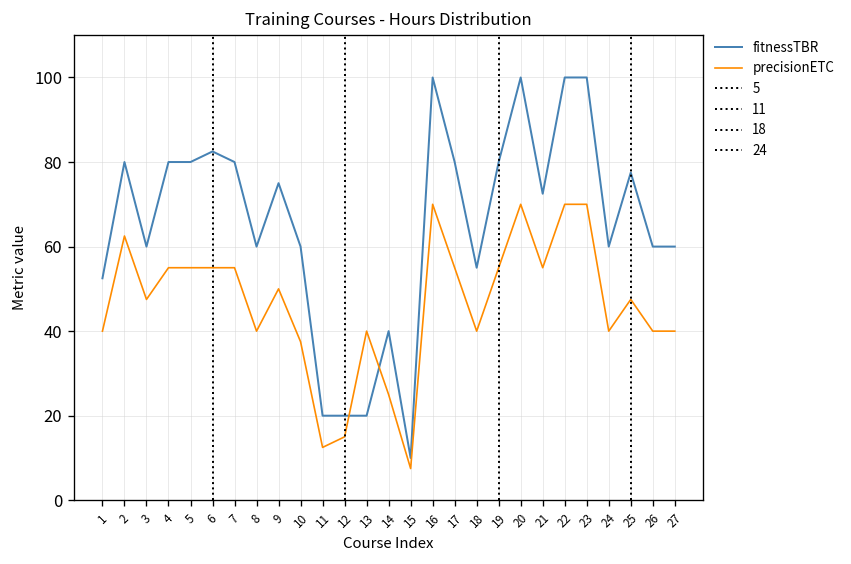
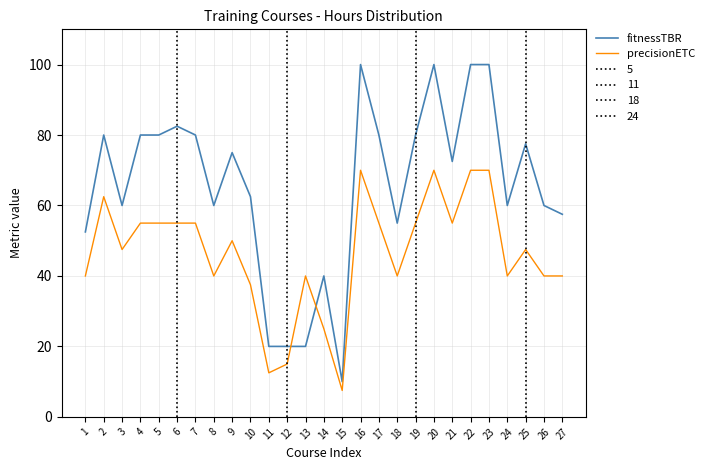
  {
    "fitnessTBR": {
      "1": 53,
      "2": 80,
      "3": 60,
      "4": 80,
      "5": 80,
      "6": 83,
      "7": 80,
      "8": 60,
      "9": 75,
-     "10": 60,
+     "10": 63,
      "11": 20,
      "12": 20,
      "13": 20,
      "14": 40,
      "15": 10,
      "16": 100,
      "17": 80,
      "18": 55,
      "19": 80,
      "20": 100,
      "21": 73,
      "22": 100,
      "23": 100,
      "24": 60,
      "25": 78,
      "26": 60,
-     "27": 60
+     "27": 57
    },
    "precisionETC": {
      "1": 40,
      "2": 63,
      "3": 48,
      "4": 55,
      "5": 55,
      "6": 55,
      "7": 55,
      "8": 40,
      "9": 50,
      "10": 38,
      "11": 13,
      "12": 15,
      "13": 40,
      "14": 25,
      "15": 8,
      "16": 70,
      "17": 55,
      "18": 40,
      "19": 55,
      "20": 70,
      "21": 55,
      "22": 70,
      "23": 70,
      "24": 40,
      "25": 48,
      "26": 40,
      "27": 40
    }
  }
